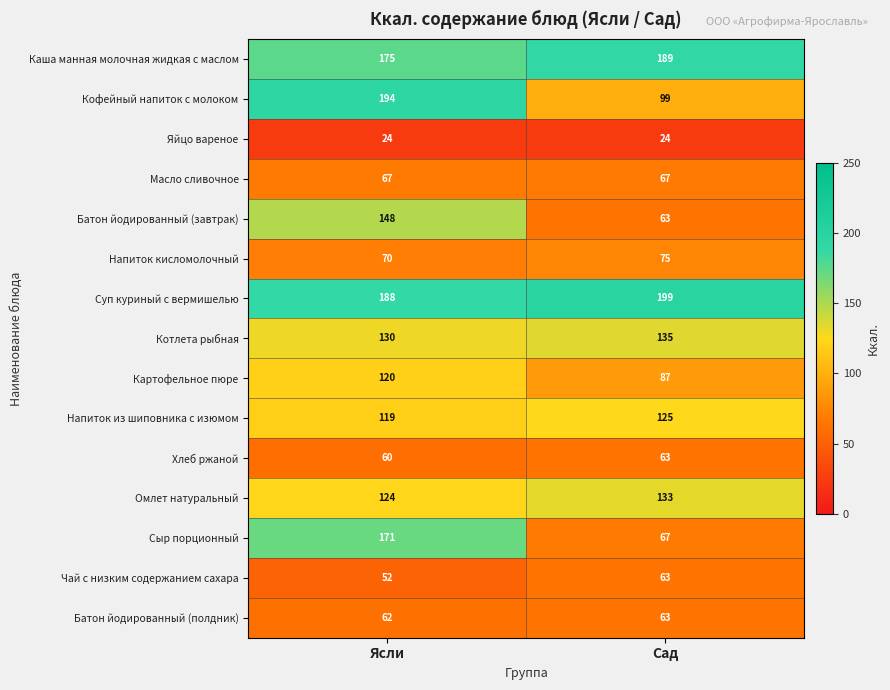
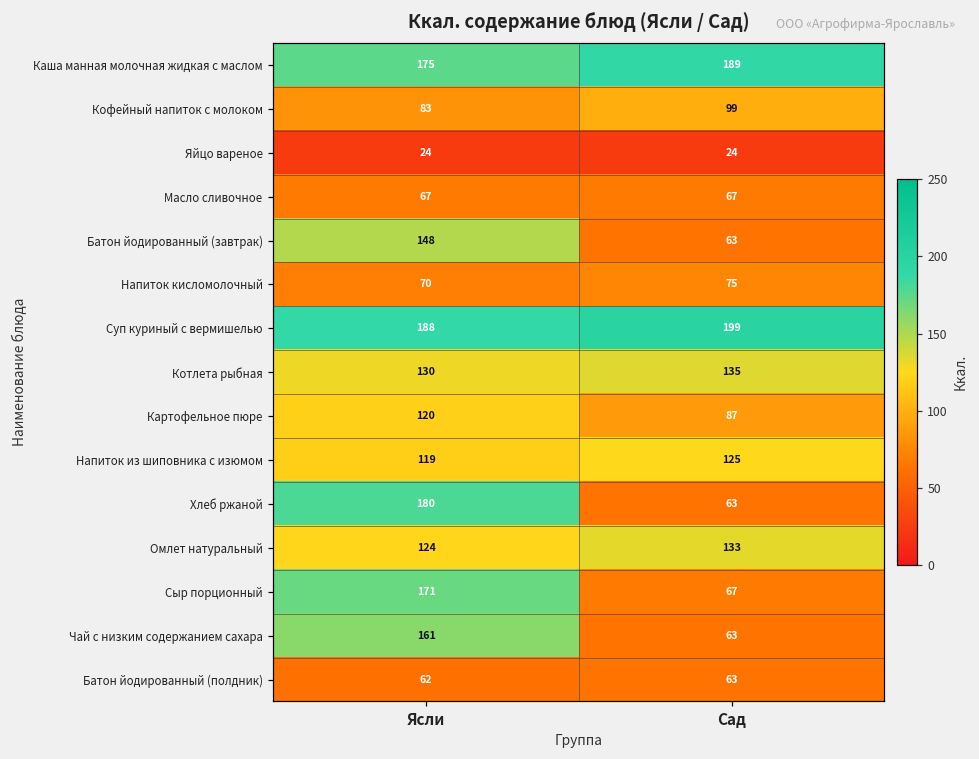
  {
    "Каша манная молочная жидкая с маслом": {
      "Ясли": 175,
      "Сад": 189
    },
    "Кофейный напиток с молоком": {
-     "Ясли": 194,
+     "Ясли": 83,
      "Сад": 99
    },
    "Яйцо вареное": {
      "Ясли": 24,
      "Сад": 24
    },
    "Масло сливочное": {
      "Ясли": 67,
      "Сад": 67
    },
    "Батон йодированный (завтрак)": {
      "Ясли": 148,
      "Сад": 63
    },
    "Напиток кисломолочный": {
      "Ясли": 70,
      "Сад": 75
    },
    "Суп куриный с вермишелью": {
      "Ясли": 188,
      "Сад": 199
    },
    "Котлета рыбная": {
      "Ясли": 130,
      "Сад": 135
    },
    "Картофельное пюре": {
      "Ясли": 120,
      "Сад": 87
    },
    "Напиток из шиповника с изюмом": {
      "Ясли": 119,
      "Сад": 125
    },
    "Хлеб ржаной": {
-     "Ясли": 60,
+     "Ясли": 180,
      "Сад": 63
    },
    "Омлет натуральный": {
      "Ясли": 124,
      "Сад": 133
    },
    "Сыр порционный": {
      "Ясли": 171,
      "Сад": 67
    },
    "Чай с низким содержанием сахара": {
-     "Ясли": 52,
+     "Ясли": 161,
      "Сад": 63
    },
    "Батон йодированный (полдник)": {
      "Ясли": 62,
      "Сад": 63
    }
  }
